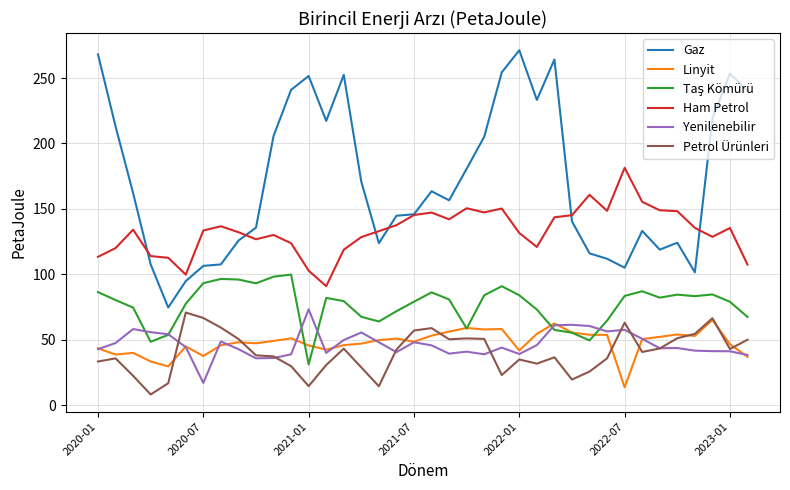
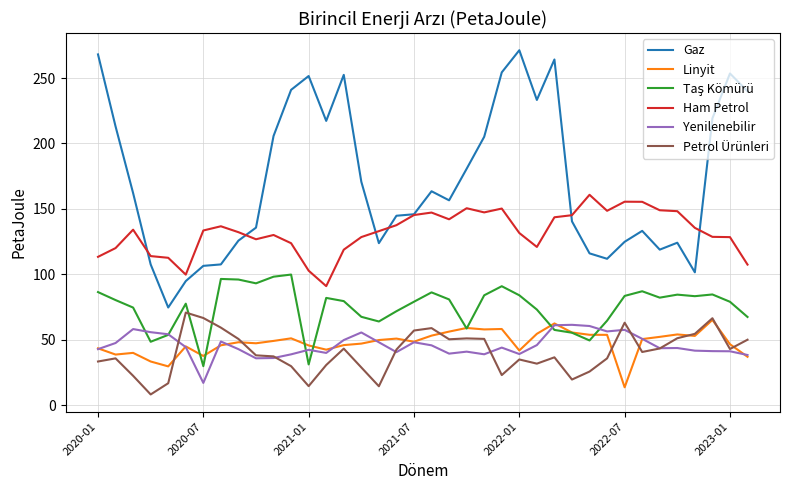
  {
    "Gaz": {
      "2020-01": 268,
      "2020-07": 107,
      "2021-01": 252,
      "2022-01": 271,
-     "2022-07": 105
+     "2022-07": 125
    },
    "Linyit": {
      "2020-07": 38,
      "2021-01": 46,
      "2022-01": 42,
      "2022-07": 14,
      "2023-01": 47
    },
    "Taş Kömürü": {
      "2020-01": 87,
-     "2020-07": 93,
+     "2020-07": 30,
      "2021-01": 31,
      "2021-07": 79,
      "2022-01": 84,
      "2022-07": 84,
      "2023-01": 79
    },
    "Ham Petrol": {
      "2020-01": 113,
      "2020-07": 134,
      "2021-01": 103,
      "2022-01": 132,
-     "2022-07": 181,
-     "2023-01": 135
+     "2022-07": 156,
+     "2023-01": 128
    },
    "Yenilenebilir": {
      "2020-07": 17,
-     "2021-01": 73,
+     "2021-01": 42,
      "2022-01": 39,
      "2022-07": 58
    },
    "Petrol Ürünleri": {
      "2020-01": 34,
      "2020-07": 67,
      "2021-01": 15,
      "2021-07": 57,
      "2022-01": 35,
      "2022-07": 63
    }
  }
